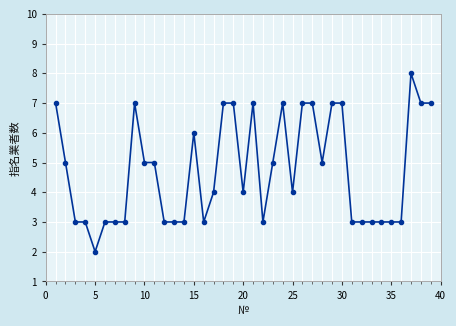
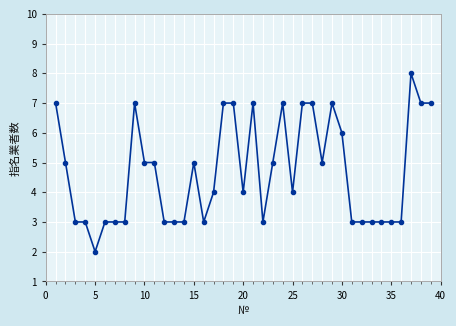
  {
    "5": 2,
    "10": 5,
-   "15": 6,
+   "15": 5,
    "20": 4,
    "25": 4,
-   "30": 7,
+   "30": 6,
    "35": 3
  }
